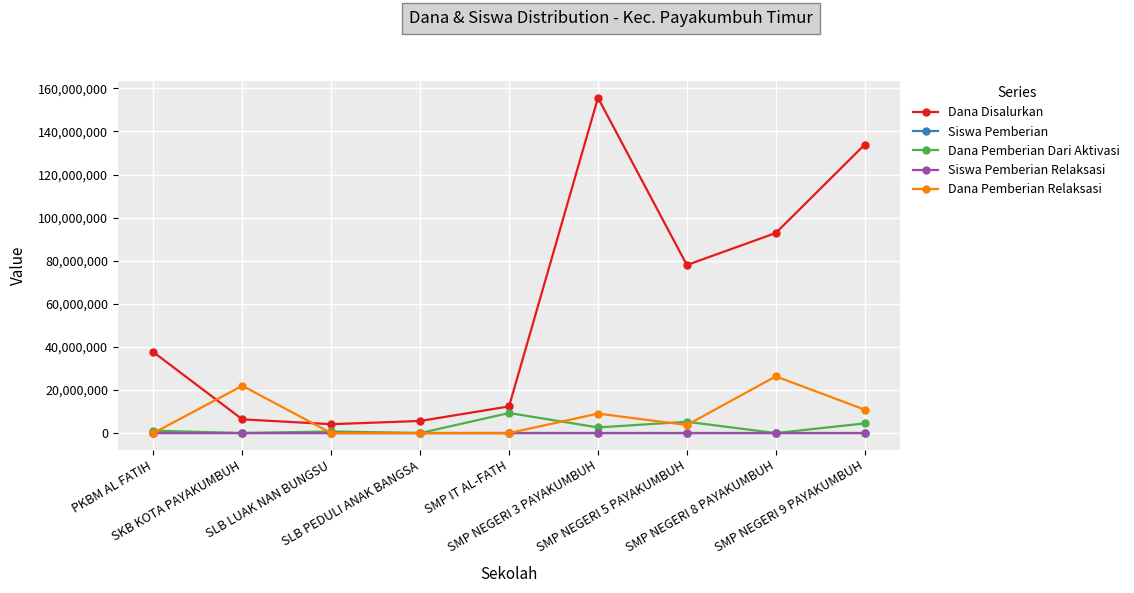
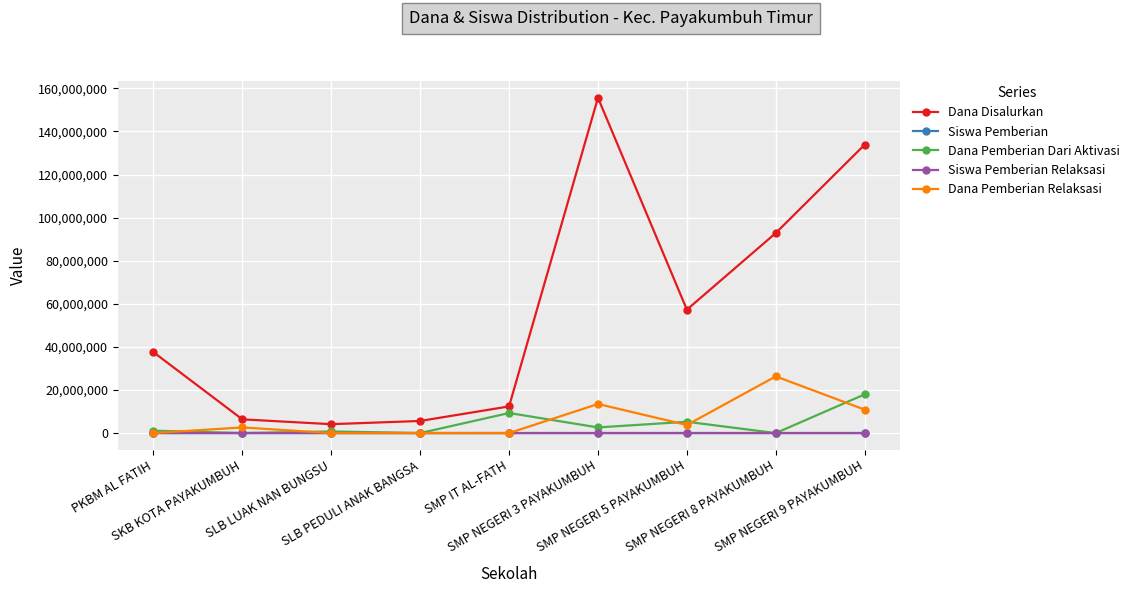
  {
    "Dana Disalurkan": {
      "PKBM AL FATIH": "38,000,000",
      "SKB KOTA PAYAKUMBUH": "6,000,000",
      "SLB LUAK NAN BUNGSU": "4,000,000",
      "SLB PEDULI ANAK BANGSA": "6,000,000",
      "SMP IT AL-FATH": "12,000,000",
      "SMP NEGERI 3 PAYAKUMBUH": "156,000,000",
-     "SMP NEGERI 5 PAYAKUMBUH": "78,000,000",
+     "SMP NEGERI 5 PAYAKUMBUH": "57,000,000",
      "SMP NEGERI 8 PAYAKUMBUH": "93,000,000",
      "SMP NEGERI 9 PAYAKUMBUH": "134,000,000"
    },
    "Siswa Pemberian Relaksasi": {
      "SMP NEGERI 3 PAYAKUMBUH": "0",
      "SMP NEGERI 5 PAYAKUMBUH": "0",
      "SMP NEGERI 9 PAYAKUMBUH": "0"
    },
    "Dana Pemberian Dari Aktivasi": {
      "SMP IT AL-FATH": "9,000,000",
      "SMP NEGERI 3 PAYAKUMBUH": "3,000,000",
      "SMP NEGERI 5 PAYAKUMBUH": "5,000,000",
-     "SMP NEGERI 9 PAYAKUMBUH": "5,000,000"
+     "SMP NEGERI 9 PAYAKUMBUH": "18,000,000"
    },
    "Dana Pemberian Relaksasi": {
-     "SKB KOTA PAYAKUMBUH": "22,000,000",
-     "SMP NEGERI 3 PAYAKUMBUH": "9,000,000",
+     "SKB KOTA PAYAKUMBUH": "3,000,000",
+     "SMP NEGERI 3 PAYAKUMBUH": "14,000,000",
      "SMP NEGERI 5 PAYAKUMBUH": "4,000,000",
      "SMP NEGERI 8 PAYAKUMBUH": "26,000,000",
      "SMP NEGERI 9 PAYAKUMBUH": "11,000,000"
    }
  }
